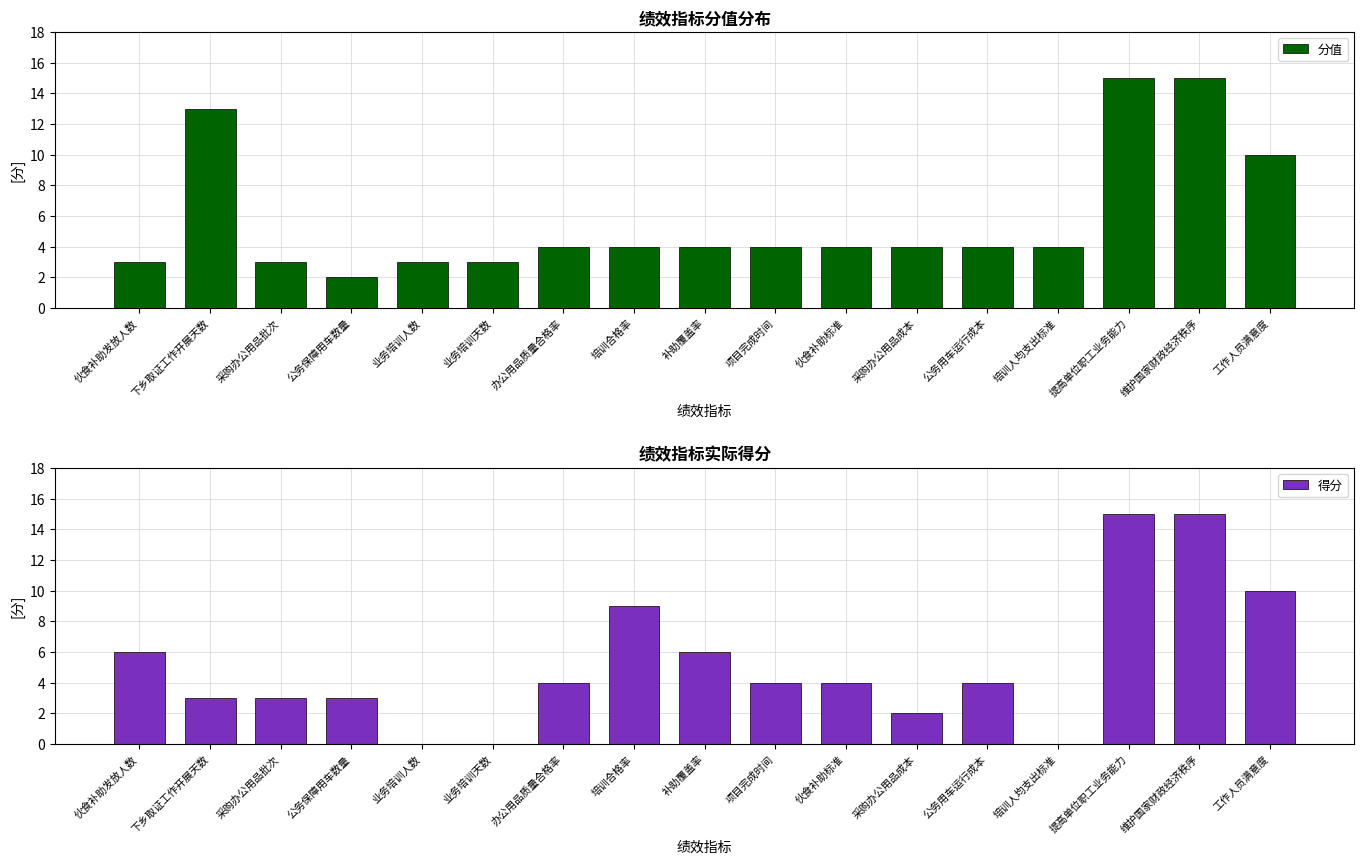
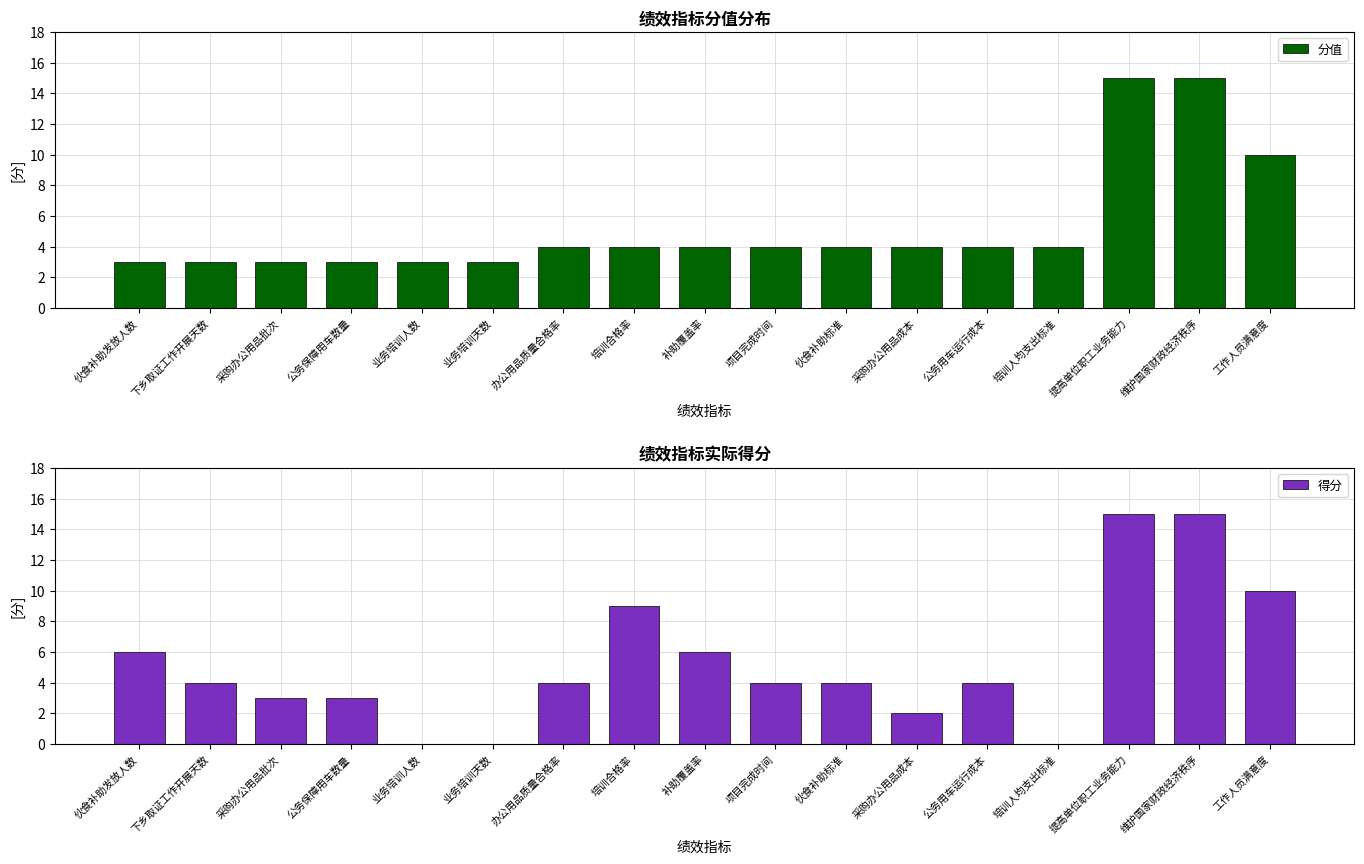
  {
    "绩效指标分值分布": {
      "伙食补助发放人数": 3,
-     "下乡取证工作开展天数": 13,
+     "下乡取证工作开展天数": 3,
      "采购办公用品批次": 3,
-     "公务保障用车数量": 2,
+     "公务保障用车数量": 3,
      "业务培训人数": 3,
      "业务培训天数": 3,
      "办公用品质量合格率": 4,
      "培训合格率": 4,
      "补助覆盖率": 4,
      "项目完成时间": 4,
      "伙食补助标准": 4,
      "采购办公用品成本": 4,
      "公务用车运行成本": 4,
      "培训人均支出标准": 4,
      "提高单位职工业务能力": 15,
      "维护国家财政经济秩序": 15,
      "工作人员满意度": 10
    },
    "绩效指标实际得分": {
      "伙食补助发放人数": 6,
-     "下乡取证工作开展天数": 3,
+     "下乡取证工作开展天数": 4,
      "采购办公用品批次": 3,
      "公务保障用车数量": 3,
      "业务培训人数": 0,
      "业务培训天数": 0,
      "办公用品质量合格率": 4,
      "培训合格率": 9,
      "补助覆盖率": 6,
      "项目完成时间": 4,
      "伙食补助标准": 4,
      "采购办公用品成本": 2,
      "公务用车运行成本": 4,
      "培训人均支出标准": 0,
      "提高单位职工业务能力": 15,
      "维护国家财政经济秩序": 15,
      "工作人员满意度": 10
    }
  }
